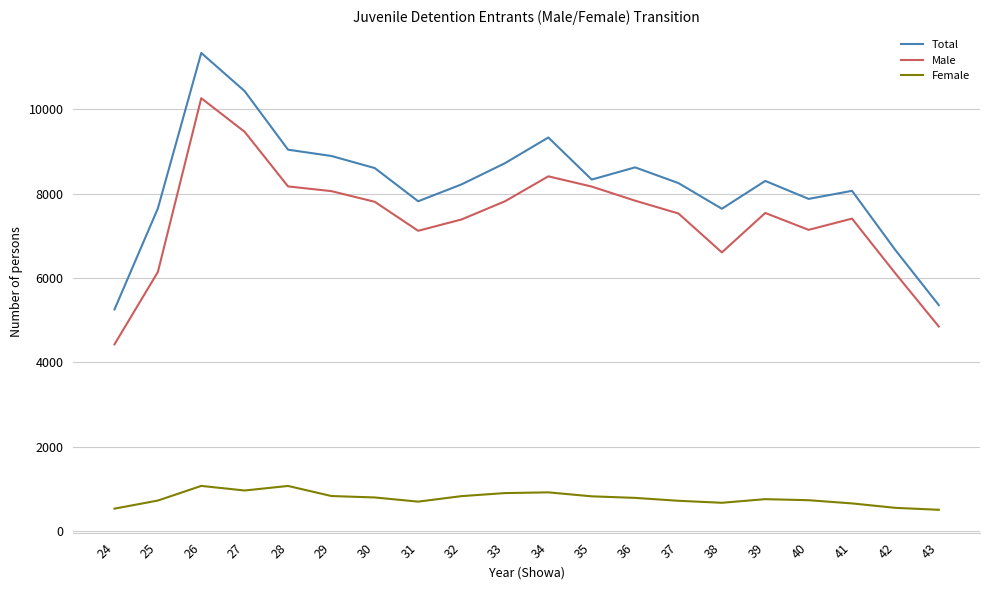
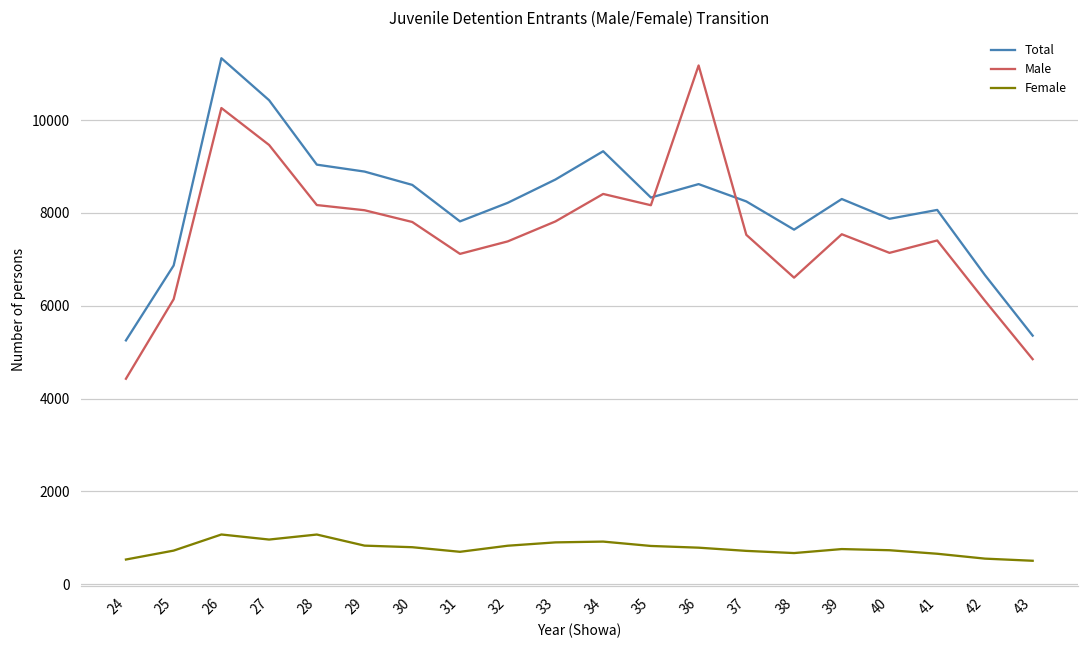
  {
    "Total": {
      "24": 5300,
-     "25": 7600,
+     "25": 6900,
      "26": 11300,
      "27": 10400,
      "28": 9000,
      "29": 8900,
      "30": 8600,
      "31": 7800,
      "32": 8200,
      "33": 8700,
      "34": 9300,
      "35": 8300,
      "36": 8600,
      "37": 8200,
      "38": 7600,
      "39": 8300,
      "40": 7900,
      "41": 8100,
      "42": 6700,
      "43": 5400
    },
    "Male": {
      "24": 4400,
      "25": 6100,
      "26": 10300,
      "27": 9500,
      "28": 8200,
      "29": 8100,
      "30": 7800,
      "31": 7100,
      "32": 7400,
      "33": 7800,
      "34": 8400,
      "35": 8200,
-     "36": 7800,
+     "36": 11200,
      "37": 7500,
      "38": 6600,
      "39": 7500,
      "40": 7100,
      "41": 7400,
      "42": 6100,
      "43": 4900
    },
    "Female": {
      "24": 500,
      "25": 700,
      "26": 1100,
      "27": 1000,
      "28": 1100,
      "29": 800,
      "30": 800,
      "31": 700,
      "32": 800,
      "33": 900,
      "34": 900,
      "35": 800,
      "36": 800,
      "37": 700,
      "38": 700,
      "39": 800,
      "40": 700,
      "41": 700,
      "42": 600,
      "43": 500
    }
  }
